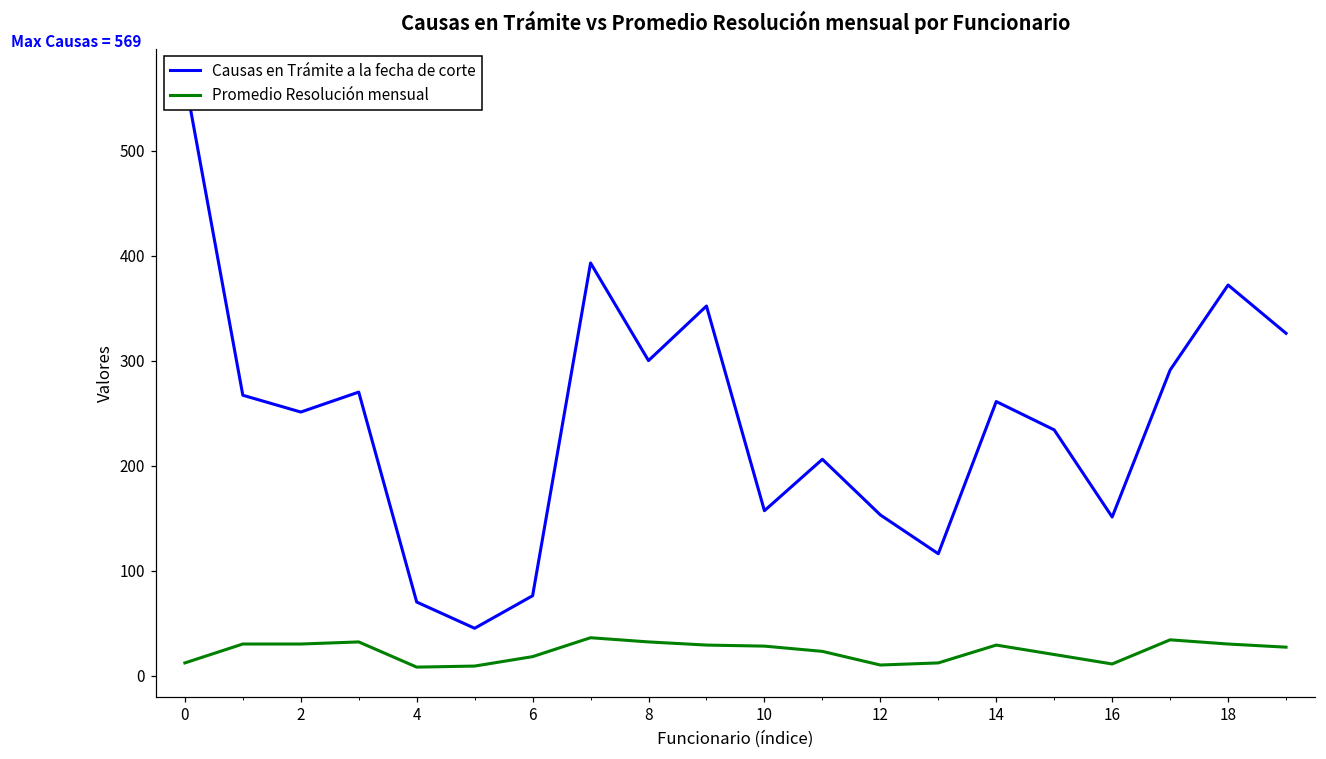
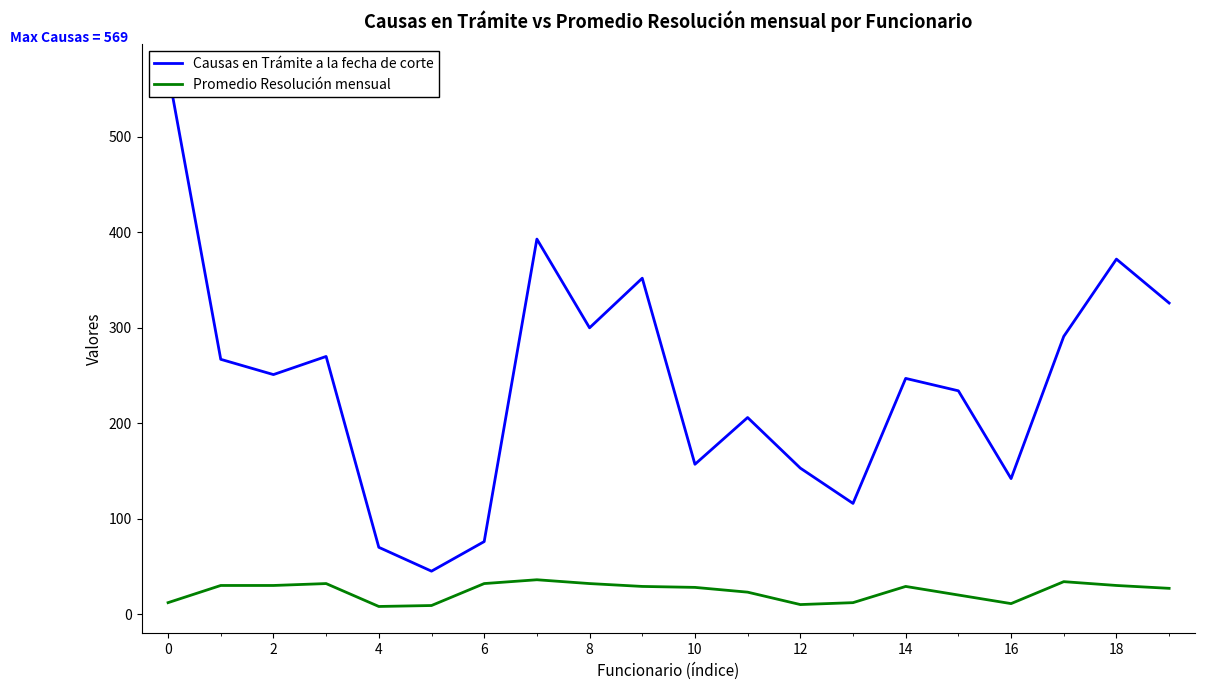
  {
    "Causas en Trámite a la fecha de corte": {
      "2": 250,
      "4": 70,
      "6": 80,
      "8": 300,
      "10": 160,
      "12": 150,
-     "14": 260,
-     "16": 150,
+     "14": 250,
+     "16": 140,
      "18": 370
    },
    "Promedio Resolución mensual": {
      "0": 10,
      "2": 30,
      "4": 10,
-     "6": 20,
+     "6": 30,
      "8": 30,
      "10": 30,
      "12": 10,
      "14": 30,
      "16": 10,
      "18": 30
    }
  }
